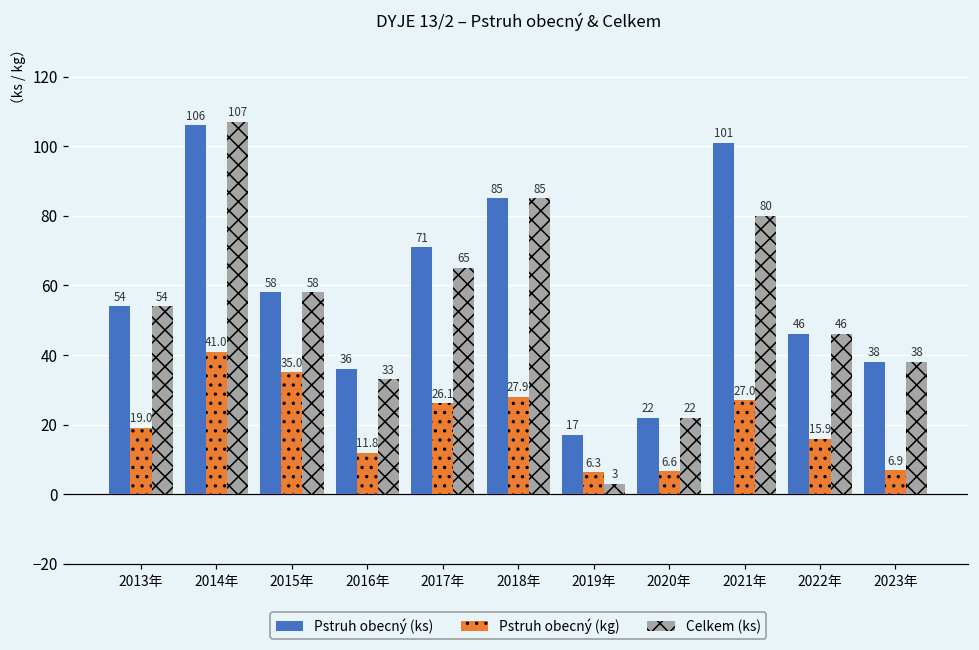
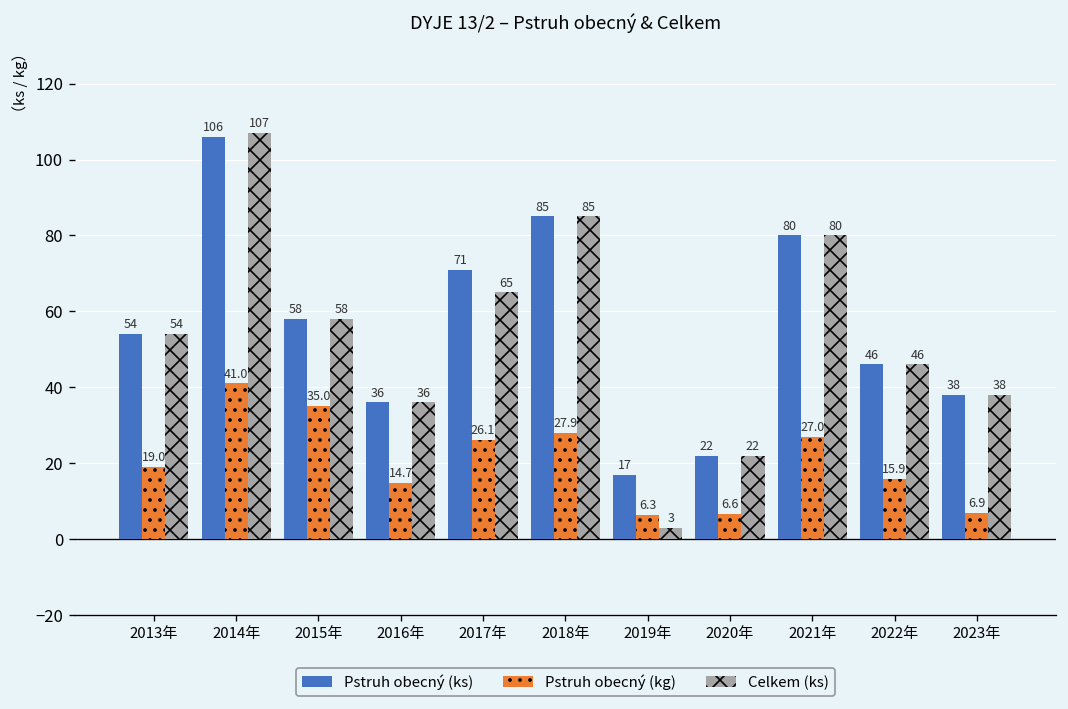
  {
    "Pstruh obecný (ks)": {
      "2013年": 54,
      "2014年": 106,
      "2015年": 58,
      "2016年": 36,
      "2017年": 71,
      "2018年": 85,
      "2019年": 17,
      "2020年": 22,
-     "2021年": 101,
+     "2021年": 80,
      "2022年": 46,
      "2023年": 38
    },
    "Pstruh obecný (kg)": {
      "2013年": 19.0,
      "2014年": 41.0,
      "2015年": 35.0,
-     "2016年": 11.8,
+     "2016年": 14.7,
      "2017年": 26.1,
      "2018年": 27.9,
      "2019年": 6.3,
      "2020年": 6.6,
      "2021年": 27.0,
      "2022年": 15.9,
      "2023年": 6.9
    },
    "Celkem (ks)": {
      "2013年": 54,
      "2014年": 107,
      "2015年": 58,
-     "2016年": 33,
+     "2016年": 36,
      "2017年": 65,
      "2018年": 85,
      "2019年": 3,
      "2020年": 22,
      "2021年": 80,
      "2022年": 46,
      "2023年": 38
    }
  }
